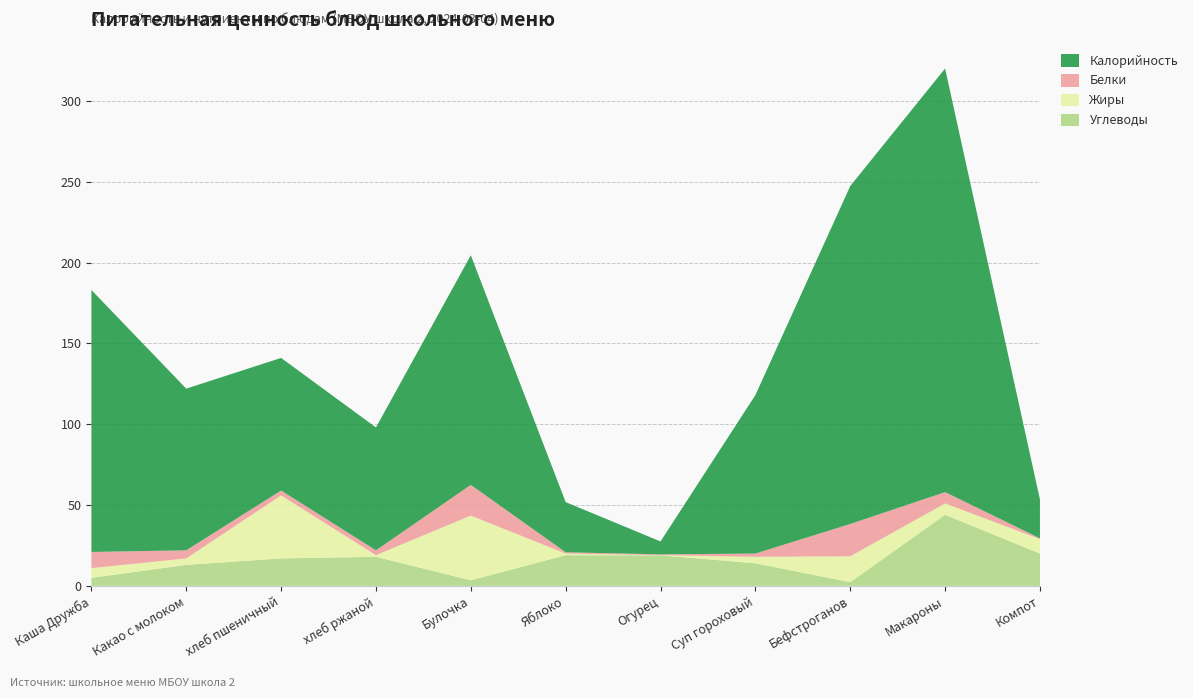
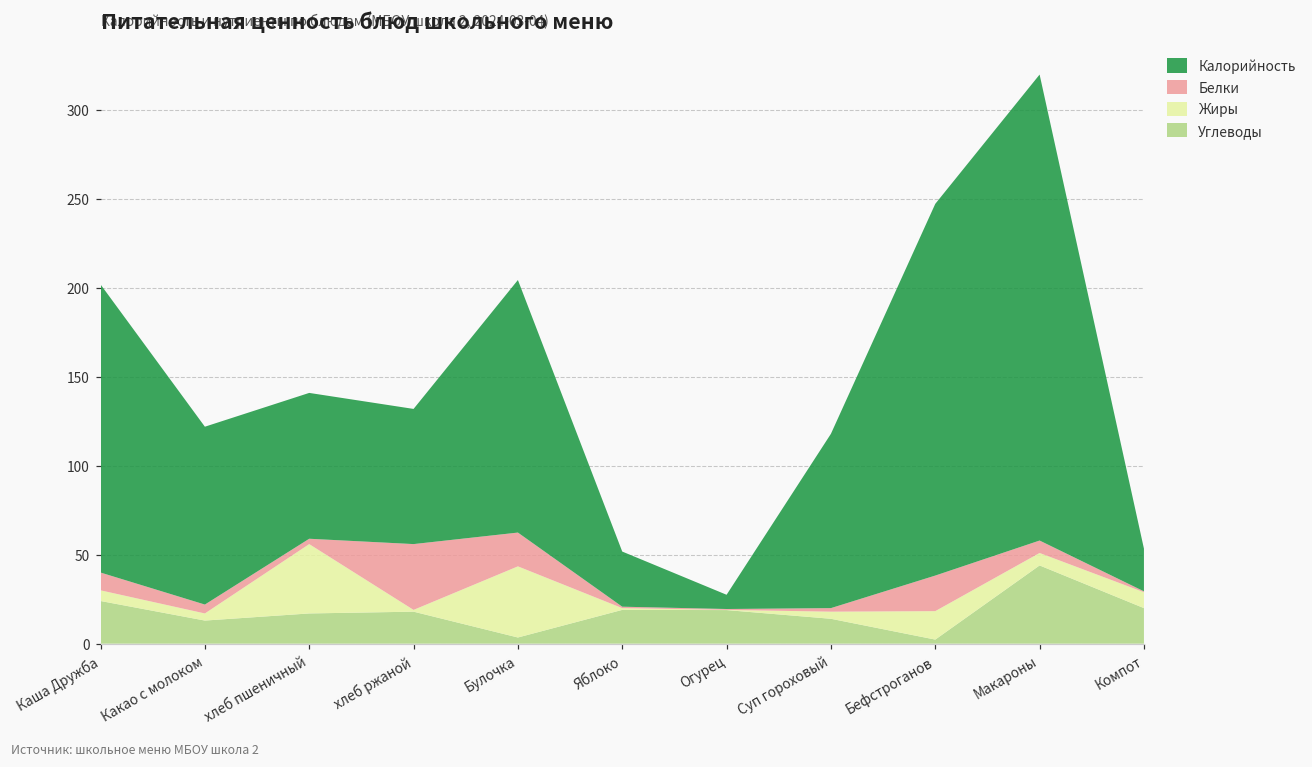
  {
    "Углеводы": {
-     "Каша Дружба": 5,
+     "Каша Дружба": 24,
      "Какао с молоком": 13,
      "хлеб пшеничный": 17,
      "Булочка": 3,
      "Суп гороховый": 14,
      "Бефстроганов": 2,
      "Макароны": 44,
      "Компот": 20
    },
    "Жиры": {
      "Каша Дружба": 6,
      "Какао с молоком": 4,
      "хлеб пшеничный": 39,
      "Булочка": 40,
      "Суп гороховый": 4,
      "Бефстроганов": 16,
      "Макароны": 7
    },
    "Белки": {
      "Каша Дружба": 10,
      "Какао с молоком": 5,
      "хлеб пшеничный": 3,
-     "хлеб ржаной": 3,
+     "хлеб ржаной": 37,
      "Булочка": 19,
      "Суп гороховый": 2,
      "Бефстроганов": 20,
      "Макароны": 7
    },
    "Калорийность": {
      "Каша Дружба": 162,
      "Какао с молоком": 100,
      "хлеб пшеничный": 82,
      "хлеб ржаной": 76,
      "Булочка": 142,
      "Яблоко": 31,
      "Огурец": 8,
      "Суп гороховый": 98,
      "Бефстроганов": 209,
      "Макароны": 262,
      "Компот": 24
    }
  }
